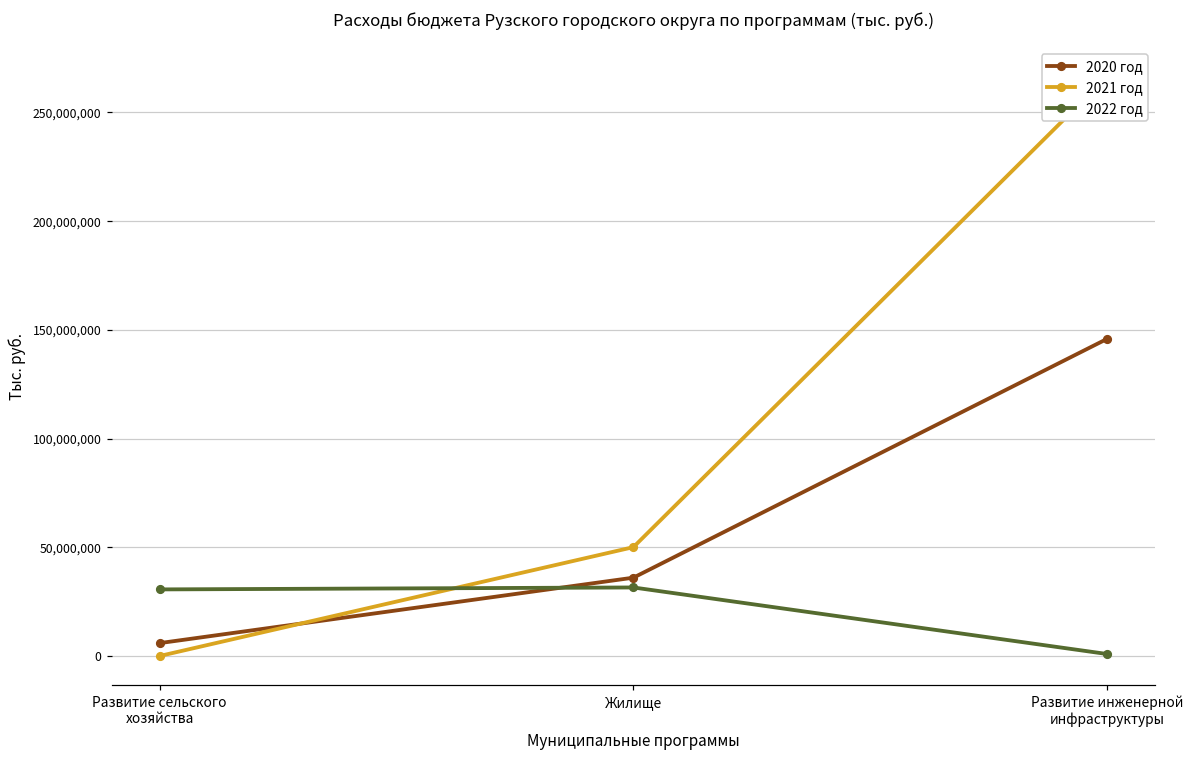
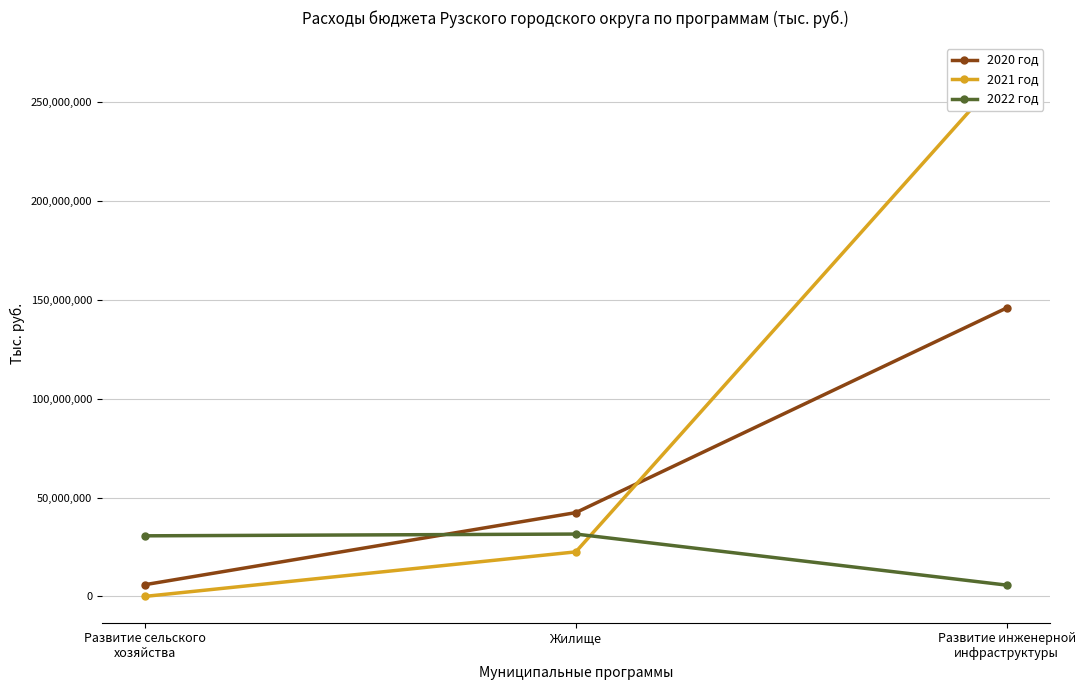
  {
    "2020 год": {
      "Развитие сельского хозяйства": "6,000,000",
-     "Жилище": "36,000,000",
+     "Жилище": "42,000,000",
      "Развитие инженерной инфраструктуры": "146,000,000"
    },
    "2021 год": {
      "Развитие сельского хозяйства": "0",
-     "Жилище": "50,000,000"
+     "Жилище": "23,000,000"
    },
    "2022 год": {
      "Развитие сельского хозяйства": "31,000,000",
      "Жилище": "32,000,000",
-     "Развитие инженерной инфраструктуры": "1,000,000"
+     "Развитие инженерной инфраструктуры": "6,000,000"
    }
  }
